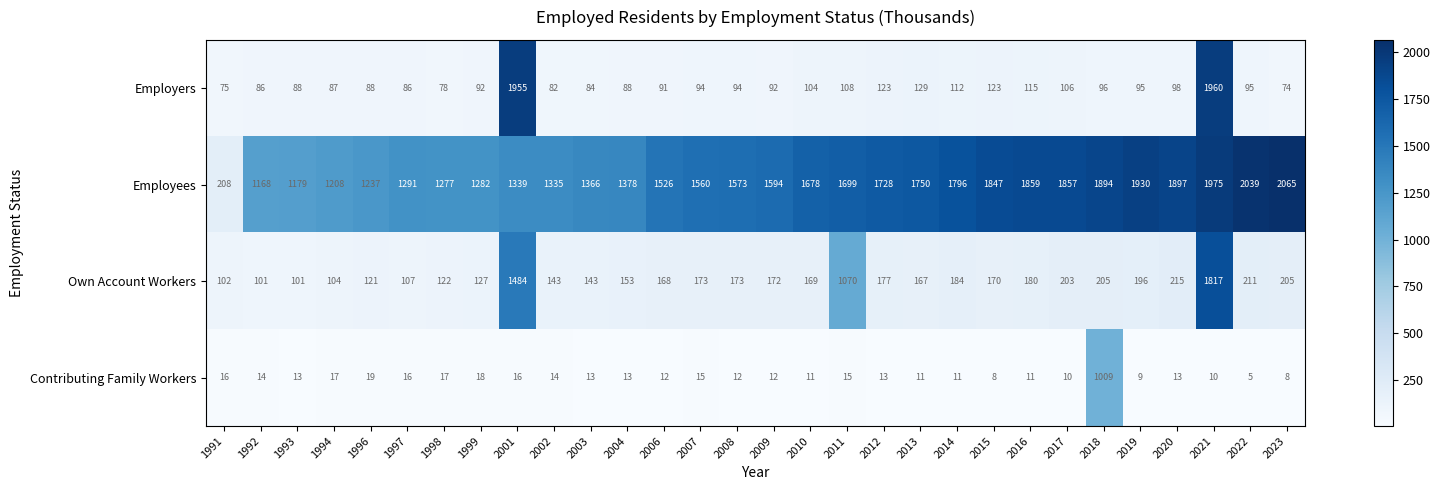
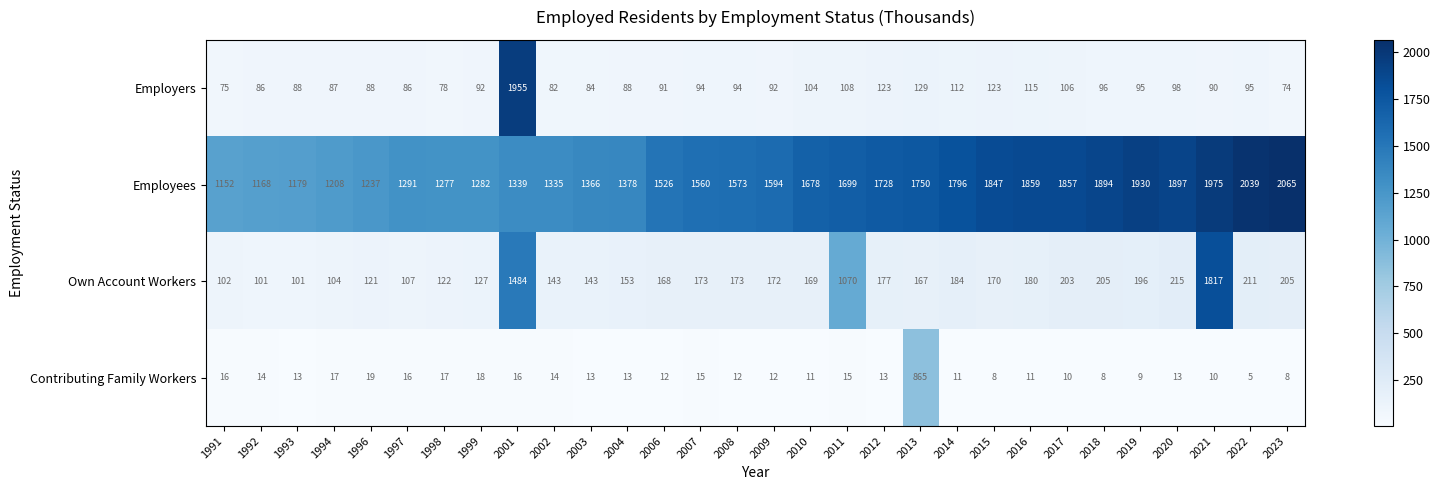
  {
    "Employers": {
      "1991": 75,
      "1992": 86,
      "1993": 88,
      "1994": 87,
      "1996": 88,
      "1997": 86,
      "1998": 78,
      "1999": 92,
      "2001": 1955,
      "2002": 82,
      "2003": 84,
      "2004": 88,
      "2006": 91,
      "2007": 94,
      "2008": 94,
      "2009": 92,
      "2010": 104,
      "2011": 108,
      "2012": 123,
      "2013": 129,
      "2014": 112,
      "2015": 123,
      "2016": 115,
      "2017": 106,
      "2018": 96,
      "2019": 95,
      "2020": 98,
-     "2021": 1960,
+     "2021": 90,
      "2022": 95,
      "2023": 74
    },
    "Employees": {
-     "1991": 208,
+     "1991": 1152,
      "1992": 1168,
      "1993": 1179,
      "1994": 1208,
      "1996": 1237,
      "1997": 1291,
      "1998": 1277,
      "1999": 1282,
      "2001": 1339,
      "2002": 1335,
      "2003": 1366,
      "2004": 1378,
      "2006": 1526,
      "2007": 1560,
      "2008": 1573,
      "2009": 1594,
      "2010": 1678,
      "2011": 1699,
      "2012": 1728,
      "2013": 1750,
      "2014": 1796,
      "2015": 1847,
      "2016": 1859,
      "2017": 1857,
      "2018": 1894,
      "2019": 1930,
      "2020": 1897,
      "2021": 1975,
      "2022": 2039,
      "2023": 2065
    },
    "Own Account Workers": {
      "1991": 102,
      "1992": 101,
      "1993": 101,
      "1994": 104,
      "1996": 121,
      "1997": 107,
      "1998": 122,
      "1999": 127,
      "2001": 1484,
      "2002": 143,
      "2003": 143,
      "2004": 153,
      "2006": 168,
      "2007": 173,
      "2008": 173,
      "2009": 172,
      "2010": 169,
      "2011": 1070,
      "2012": 177,
      "2013": 167,
      "2014": 184,
      "2015": 170,
      "2016": 180,
      "2017": 203,
      "2018": 205,
      "2019": 196,
      "2020": 215,
      "2021": 1817,
      "2022": 211,
      "2023": 205
    },
    "Contributing Family Workers": {
      "1991": 16,
      "1992": 14,
      "1993": 13,
      "1994": 17,
      "1996": 19,
      "1997": 16,
      "1998": 17,
      "1999": 18,
      "2001": 16,
      "2002": 14,
      "2003": 13,
      "2004": 13,
      "2006": 12,
      "2007": 15,
      "2008": 12,
      "2009": 12,
      "2010": 11,
      "2011": 15,
      "2012": 13,
-     "2013": 11,
+     "2013": 865,
      "2014": 11,
      "2015": 8,
      "2016": 11,
      "2017": 10,
-     "2018": 1009,
+     "2018": 8,
      "2019": 9,
      "2020": 13,
      "2021": 10,
      "2022": 5,
      "2023": 8
    }
  }
